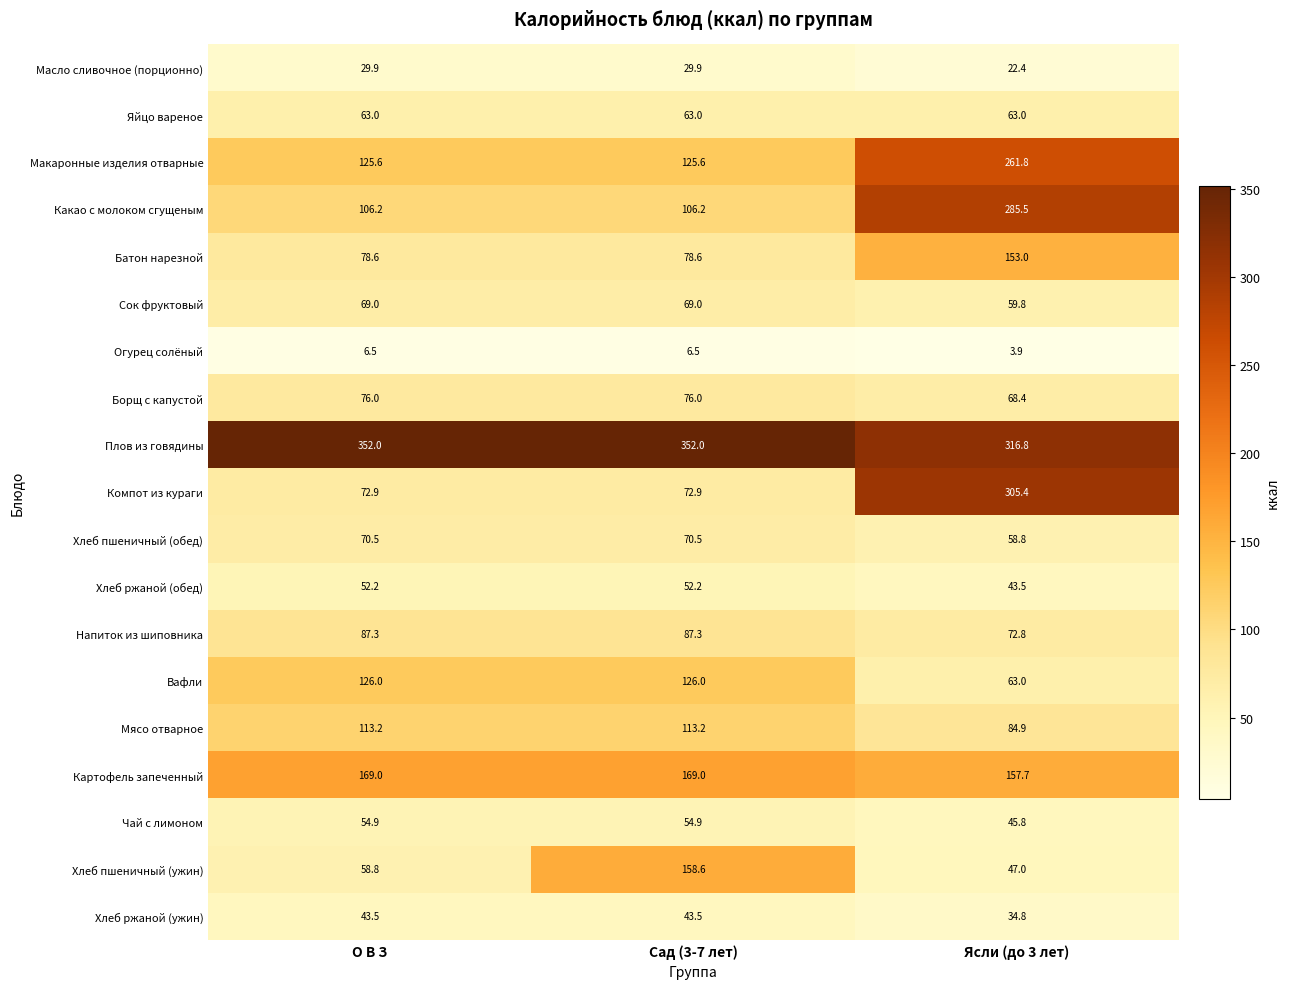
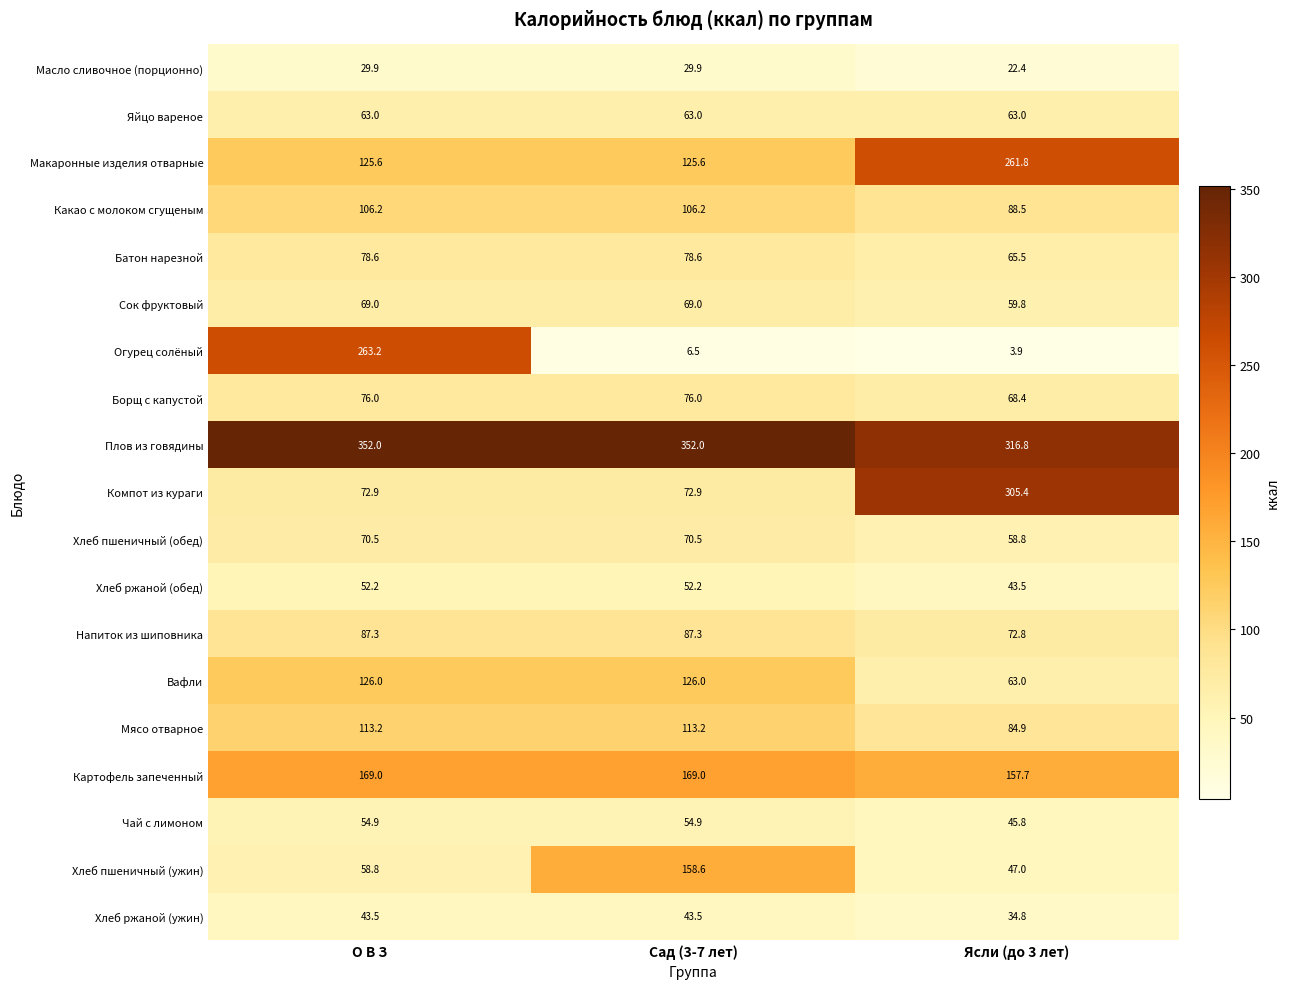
  {
    "Масло сливочное (порционно)": {
      "О В З": 29.9,
      "Сад (3-7 лет)": 29.9,
      "Ясли (до 3 лет)": 22.4
    },
    "Яйцо вареное": {
      "О В З": 63.0,
      "Сад (3-7 лет)": 63.0,
      "Ясли (до 3 лет)": 63.0
    },
    "Макаронные изделия отварные": {
      "О В З": 125.6,
      "Сад (3-7 лет)": 125.6,
      "Ясли (до 3 лет)": 261.8
    },
    "Какао с молоком сгущеным": {
      "О В З": 106.2,
      "Сад (3-7 лет)": 106.2,
-     "Ясли (до 3 лет)": 285.5
+     "Ясли (до 3 лет)": 88.5
    },
    "Батон нарезной": {
      "О В З": 78.6,
      "Сад (3-7 лет)": 78.6,
-     "Ясли (до 3 лет)": 153.0
+     "Ясли (до 3 лет)": 65.5
    },
    "Сок фруктовый": {
      "О В З": 69.0,
      "Сад (3-7 лет)": 69.0,
      "Ясли (до 3 лет)": 59.8
    },
    "Огурец солёный": {
-     "О В З": 6.5,
+     "О В З": 263.2,
      "Сад (3-7 лет)": 6.5,
      "Ясли (до 3 лет)": 3.9
    },
    "Борщ с капустой": {
      "О В З": 76.0,
      "Сад (3-7 лет)": 76.0,
      "Ясли (до 3 лет)": 68.4
    },
    "Плов из говядины": {
      "О В З": 352.0,
      "Сад (3-7 лет)": 352.0,
      "Ясли (до 3 лет)": 316.8
    },
    "Компот из кураги": {
      "О В З": 72.9,
      "Сад (3-7 лет)": 72.9,
      "Ясли (до 3 лет)": 305.4
    },
    "Хлеб пшеничный (обед)": {
      "О В З": 70.5,
      "Сад (3-7 лет)": 70.5,
      "Ясли (до 3 лет)": 58.8
    },
    "Хлеб ржаной (обед)": {
      "О В З": 52.2,
      "Сад (3-7 лет)": 52.2,
      "Ясли (до 3 лет)": 43.5
    },
    "Напиток из шиповника": {
      "О В З": 87.3,
      "Сад (3-7 лет)": 87.3,
      "Ясли (до 3 лет)": 72.8
    },
    "Вафли": {
      "О В З": 126.0,
      "Сад (3-7 лет)": 126.0,
      "Ясли (до 3 лет)": 63.0
    },
    "Мясо отварное": {
      "О В З": 113.2,
      "Сад (3-7 лет)": 113.2,
      "Ясли (до 3 лет)": 84.9
    },
    "Картофель запеченный": {
      "О В З": 169.0,
      "Сад (3-7 лет)": 169.0,
      "Ясли (до 3 лет)": 157.7
    },
    "Чай с лимоном": {
      "О В З": 54.9,
      "Сад (3-7 лет)": 54.9,
      "Ясли (до 3 лет)": 45.8
    },
    "Хлеб пшеничный (ужин)": {
      "О В З": 58.8,
      "Сад (3-7 лет)": 158.6,
      "Ясли (до 3 лет)": 47.0
    },
    "Хлеб ржаной (ужин)": {
      "О В З": 43.5,
      "Сад (3-7 лет)": 43.5,
      "Ясли (до 3 лет)": 34.8
    }
  }
